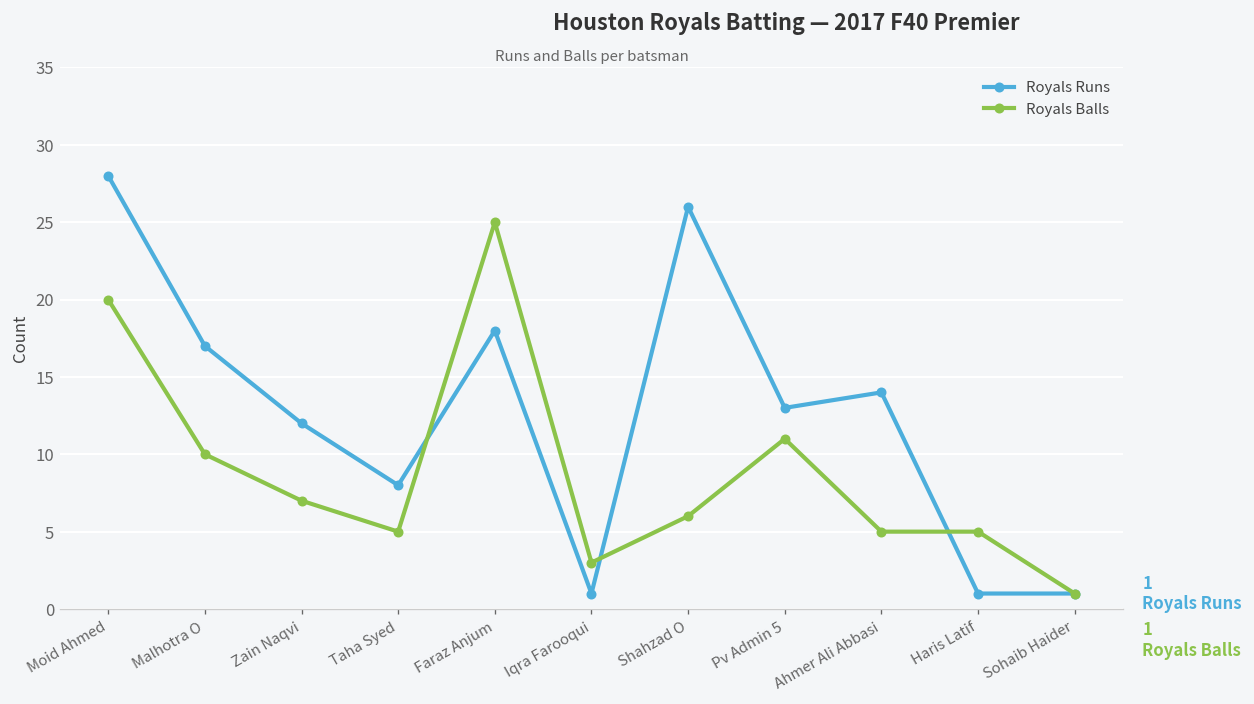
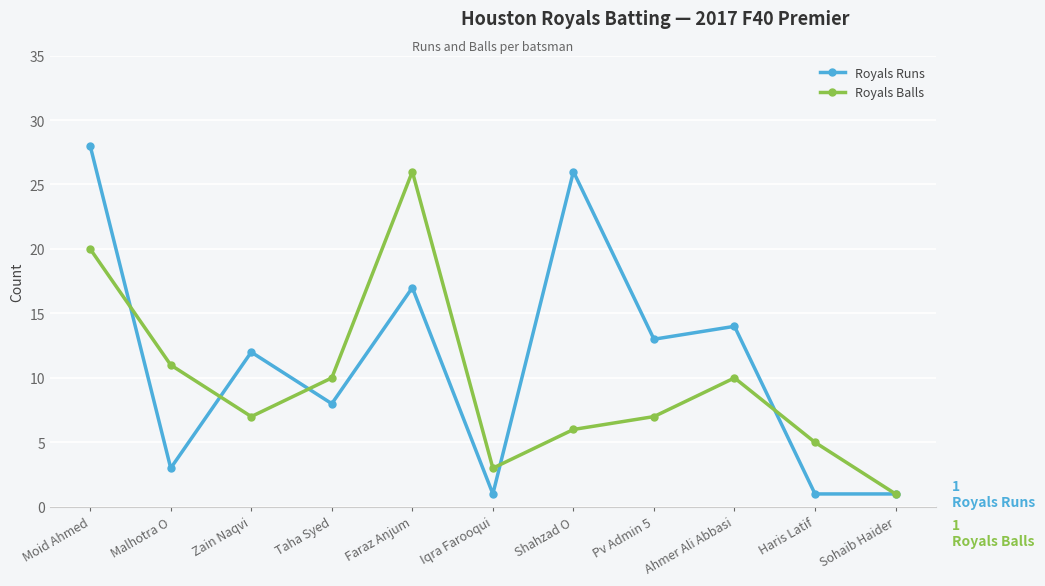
  {
    "Royals Runs": {
      "Moid Ahmed": 28,
-     "Malhotra O": 17,
+     "Malhotra O": 3,
      "Zain Naqvi": 12,
      "Taha Syed": 8,
-     "Faraz Anjum": 18,
+     "Faraz Anjum": 17,
      "Iqra Farooqui": 1,
      "Shahzad O": 26,
      "Pv Admin 5": 13,
      "Ahmer Ali Abbasi": 14,
      "Haris Latif": 1
    },
    "Royals Balls": {
      "Moid Ahmed": 20,
-     "Malhotra O": 10,
+     "Malhotra O": 11,
      "Zain Naqvi": 7,
-     "Taha Syed": 5,
-     "Faraz Anjum": 25,
+     "Taha Syed": 10,
+     "Faraz Anjum": 26,
      "Iqra Farooqui": 3,
      "Shahzad O": 6,
-     "Pv Admin 5": 11,
-     "Ahmer Ali Abbasi": 5,
+     "Pv Admin 5": 7,
+     "Ahmer Ali Abbasi": 10,
      "Haris Latif": 5
    }
  }
